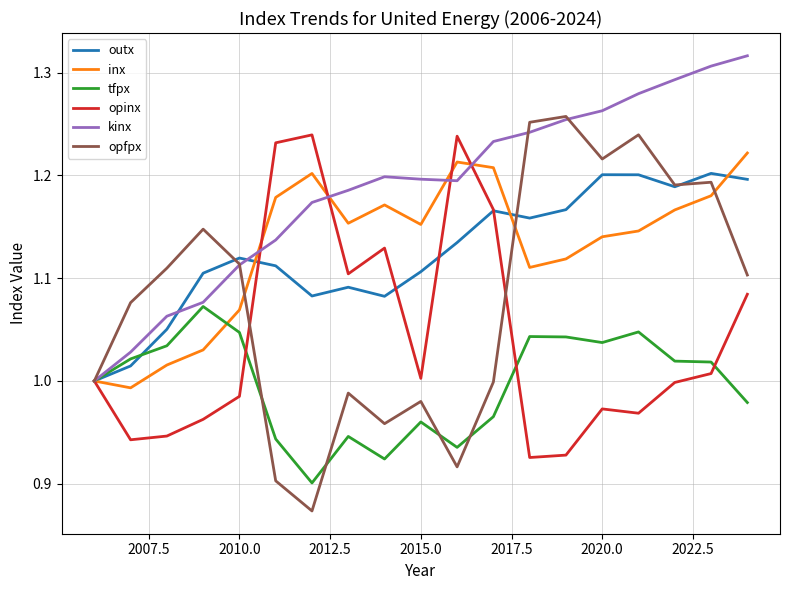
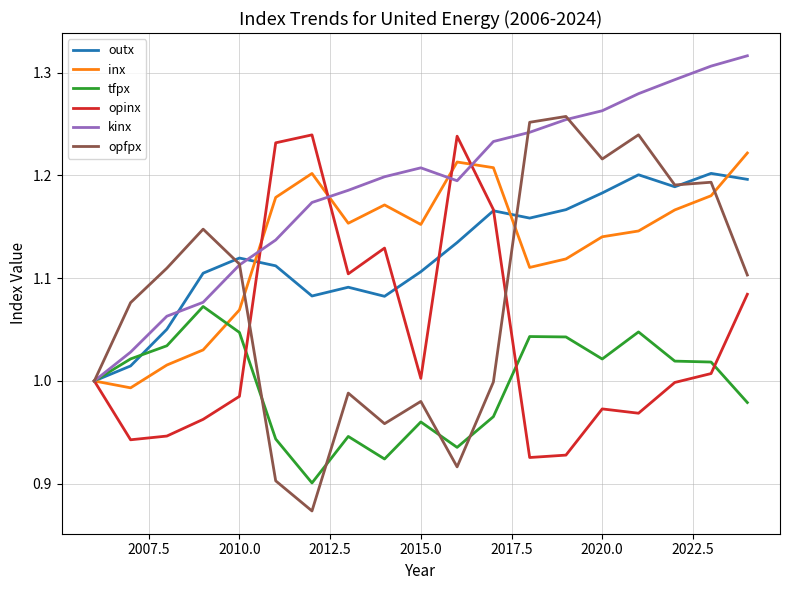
  {
    "outx": {
      "2010.0": 1.120,
      "2015.0": 1.106,
-     "2020.0": 1.201
+     "2020.0": 1.183
    },
    "inx": {
      "2010.0": 1.069,
      "2015.0": 1.152,
      "2020.0": 1.140
    },
    "tfpx": {
      "2010.0": 1.047,
      "2015.0": 0.960,
-     "2020.0": 1.037
+     "2020.0": 1.021
    },
    "opinx": {
      "2010.0": 0.985,
      "2015.0": 1.003,
      "2020.0": 0.973
    },
    "kinx": {
-     "2015.0": 1.196,
+     "2015.0": 1.207,
      "2020.0": 1.263
    },
    "opfpx": {
      "2015.0": 0.980,
      "2020.0": 1.216
    }
  }
